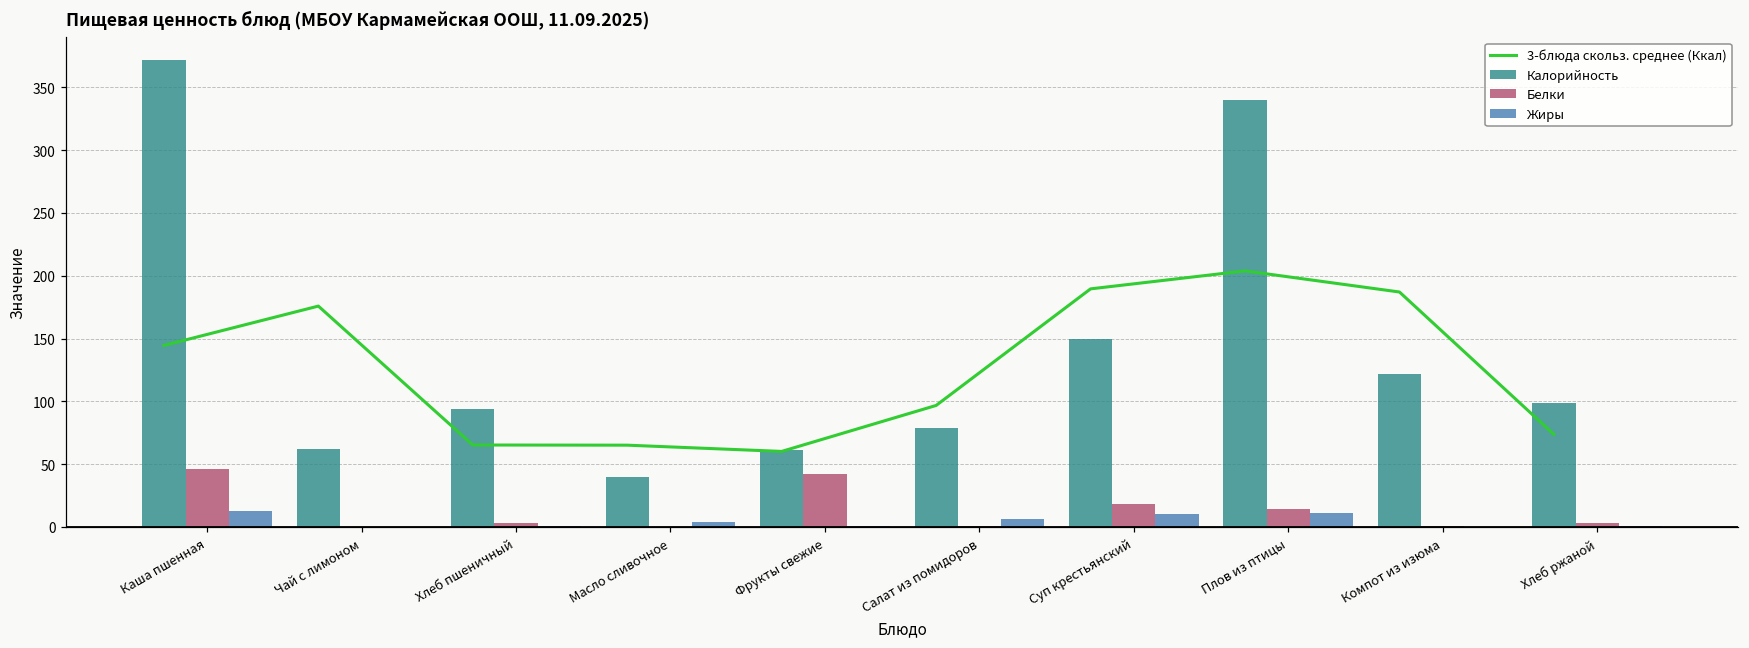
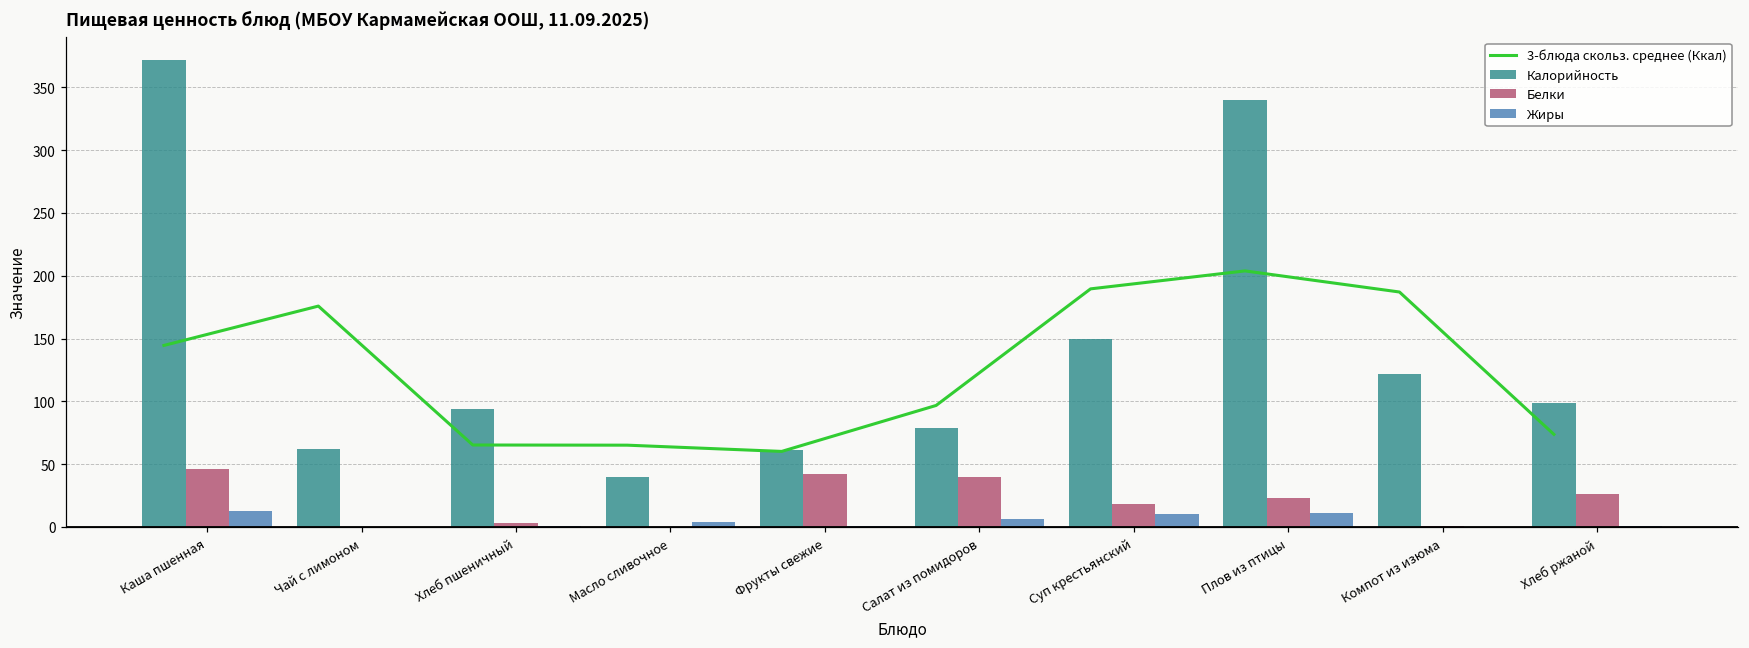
  {
    "Белки": {
      "Каша пшенная": 46,
      "Хлеб пшеничный": 3,
      "Фрукты свежие": 42,
-     "Салат из помидоров": 1,
+     "Салат из помидоров": 40,
      "Суп крестьянский": 19,
-     "Плов из птицы": 14,
-     "Хлеб ржаной": 3
+     "Плов из птицы": 23,
+     "Хлеб ржаной": 26
    }
  }
